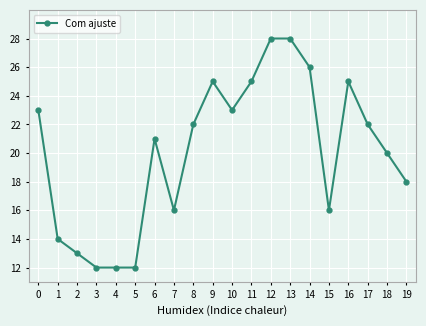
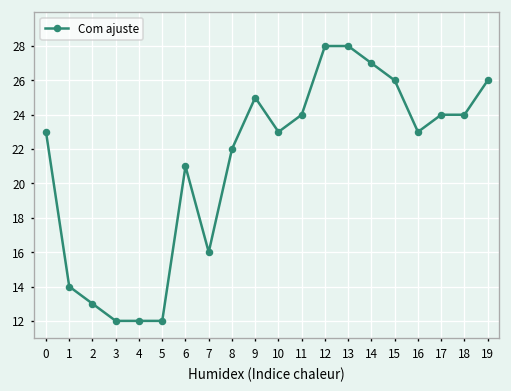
  {
    "0": 23,
    "1": 14,
    "2": 13,
    "3": 12,
    "4": 12,
    "5": 12,
    "6": 21,
    "7": 16,
    "8": 22,
    "9": 25,
    "10": 23,
-   "11": 25,
+   "11": 24,
    "12": 28,
    "13": 28,
-   "14": 26,
-   "15": 16,
-   "16": 25,
-   "17": 22,
-   "18": 20,
-   "19": 18
+   "14": 27,
+   "15": 26,
+   "16": 23,
+   "17": 24,
+   "18": 24,
+   "19": 26
  }
